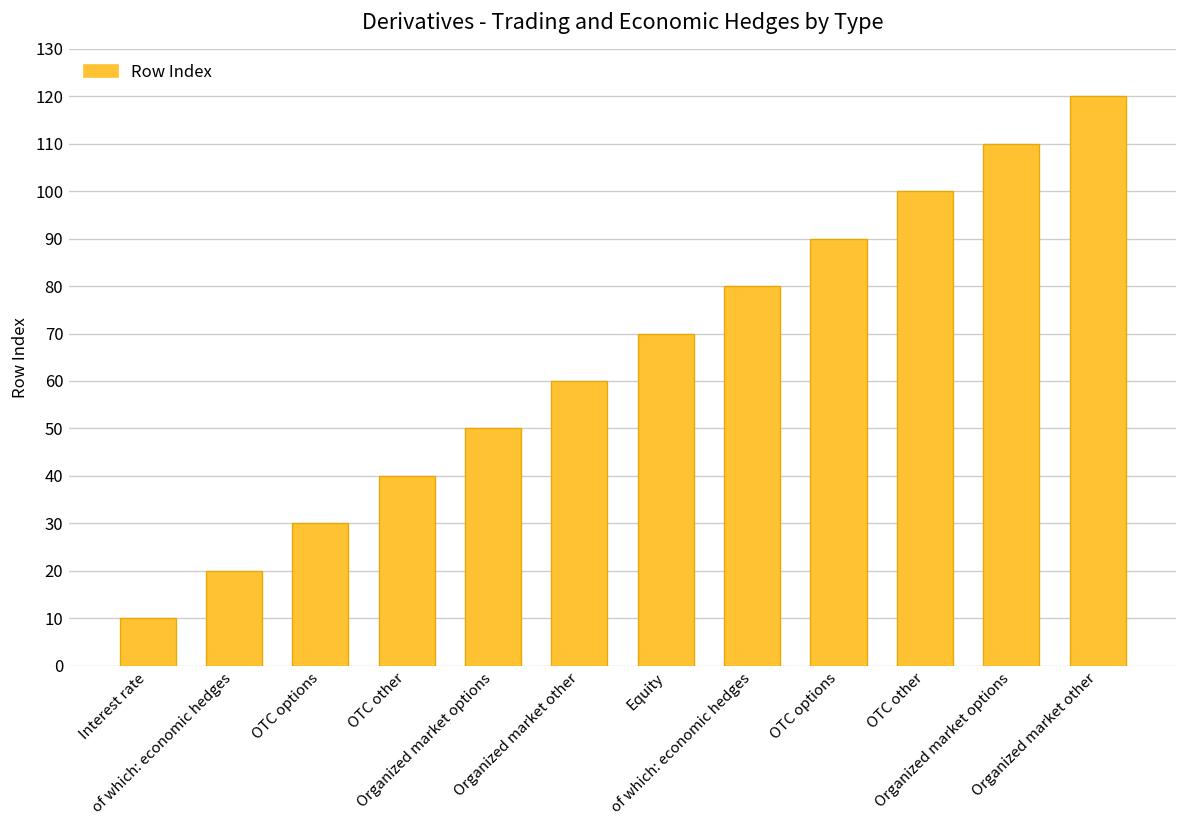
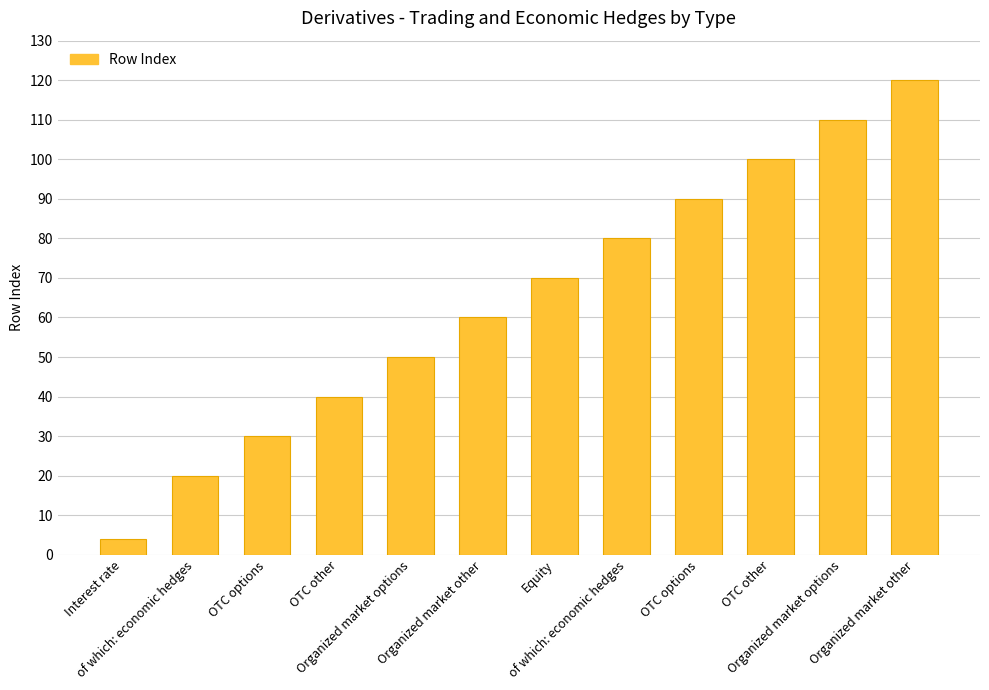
  {
-   "Interest rate": 10,
+   "Interest rate": 4,
    "Equity": 70
  }
